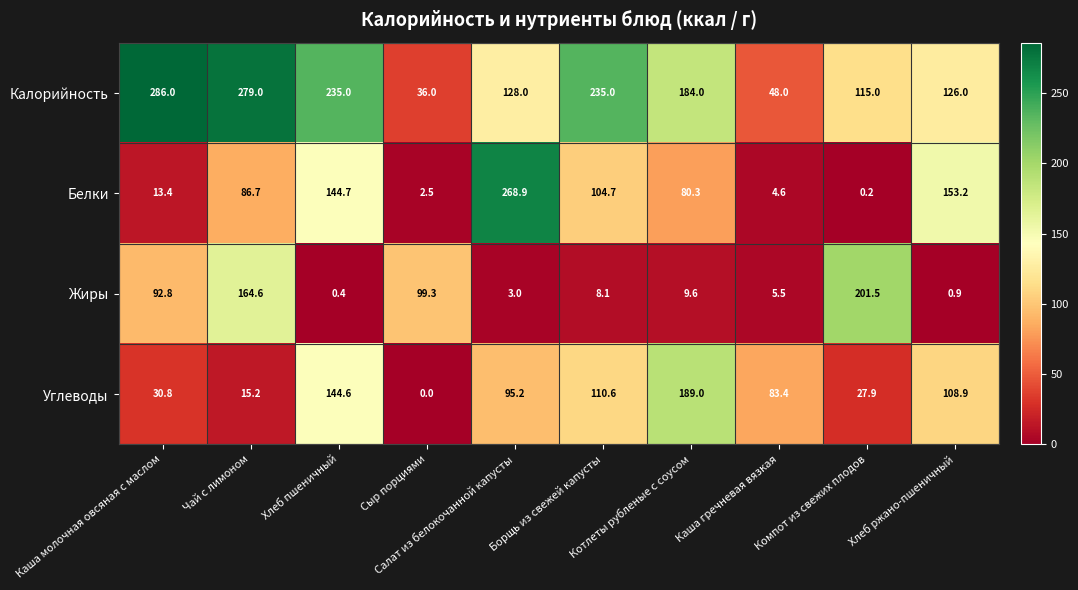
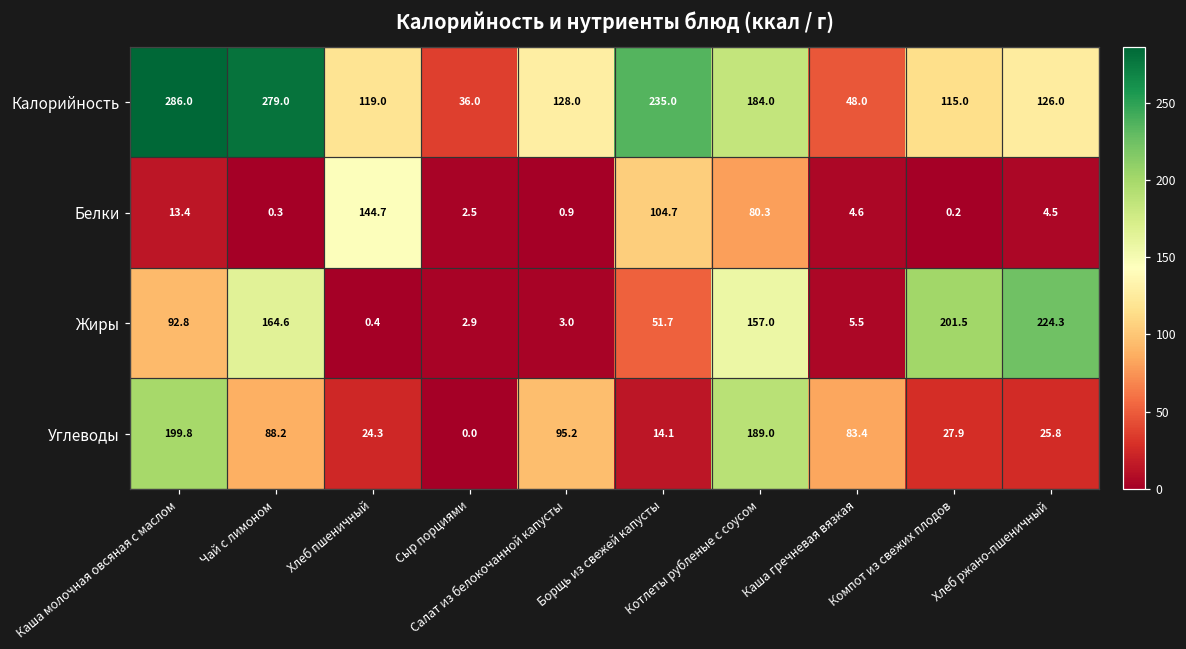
  {
    "Калорийность": {
      "Каша молочная овсяная с маслом": 286.0,
      "Чай с лимоном": 279.0,
-     "Хлеб пшеничный": 235.0,
+     "Хлеб пшеничный": 119.0,
      "Сыр порциями": 36.0,
      "Салат из белокочанной капусты": 128.0,
      "Борщь из свежей капусты": 235.0,
      "Котлеты рубленые с соусом": 184.0,
      "Каша гречневая вязкая": 48.0,
      "Компот из свежих плодов": 115.0,
      "Хлеб ржано-пшеничный": 126.0
    },
    "Белки": {
      "Каша молочная овсяная с маслом": 13.4,
-     "Чай с лимоном": 86.7,
+     "Чай с лимоном": 0.3,
      "Хлеб пшеничный": 144.7,
      "Сыр порциями": 2.5,
-     "Салат из белокочанной капусты": 268.9,
+     "Салат из белокочанной капусты": 0.9,
      "Борщь из свежей капусты": 104.7,
      "Котлеты рубленые с соусом": 80.3,
      "Каша гречневая вязкая": 4.6,
      "Компот из свежих плодов": 0.2,
-     "Хлеб ржано-пшеничный": 153.2
+     "Хлеб ржано-пшеничный": 4.5
    },
    "Жиры": {
      "Каша молочная овсяная с маслом": 92.8,
      "Чай с лимоном": 164.6,
      "Хлеб пшеничный": 0.4,
-     "Сыр порциями": 99.3,
+     "Сыр порциями": 2.9,
      "Салат из белокочанной капусты": 3.0,
-     "Борщь из свежей капусты": 8.1,
-     "Котлеты рубленые с соусом": 9.6,
+     "Борщь из свежей капусты": 51.7,
+     "Котлеты рубленые с соусом": 157.0,
      "Каша гречневая вязкая": 5.5,
      "Компот из свежих плодов": 201.5,
-     "Хлеб ржано-пшеничный": 0.9
+     "Хлеб ржано-пшеничный": 224.3
    },
    "Углеводы": {
-     "Каша молочная овсяная с маслом": 30.8,
-     "Чай с лимоном": 15.2,
-     "Хлеб пшеничный": 144.6,
+     "Каша молочная овсяная с маслом": 199.8,
+     "Чай с лимоном": 88.2,
+     "Хлеб пшеничный": 24.3,
      "Сыр порциями": 0.0,
      "Салат из белокочанной капусты": 95.2,
-     "Борщь из свежей капусты": 110.6,
+     "Борщь из свежей капусты": 14.1,
      "Котлеты рубленые с соусом": 189.0,
      "Каша гречневая вязкая": 83.4,
      "Компот из свежих плодов": 27.9,
-     "Хлеб ржано-пшеничный": 108.9
+     "Хлеб ржано-пшеничный": 25.8
    }
  }
